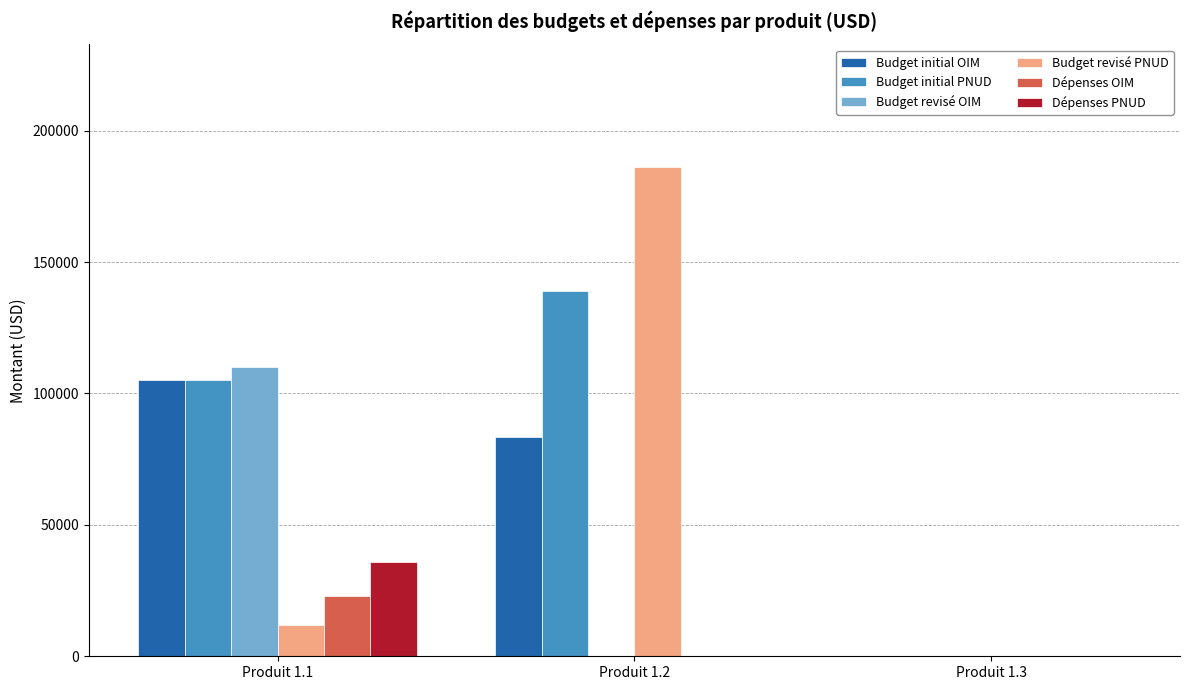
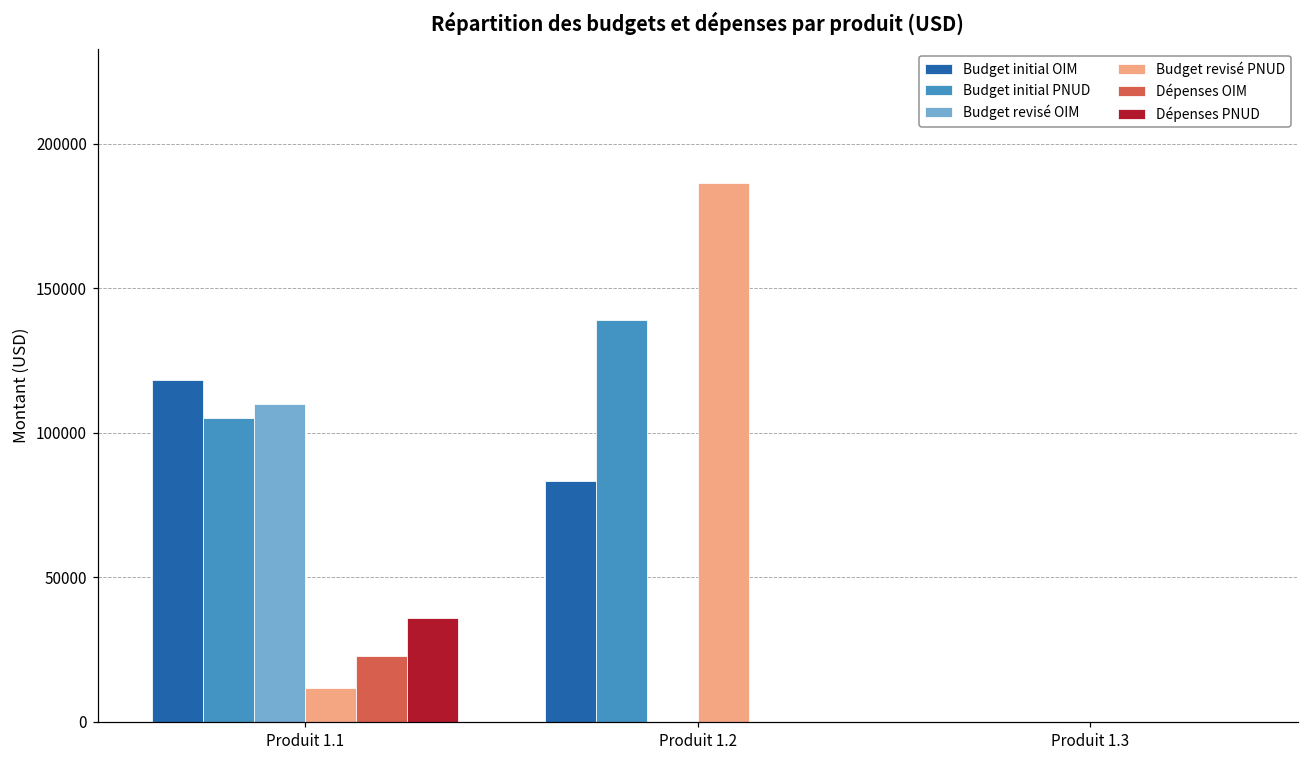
  {
    "Budget initial OIM": {
-     "Produit 1.1": 105000,
+     "Produit 1.1": 118000,
      "Produit 1.2": 83000,
      "Produit 1.3": 0
    },
    "Budget revisé PNUD": {
      "Produit 1.1": 12000,
      "Produit 1.2": 186000,
      "Produit 1.3": 0
    },
    "Dépenses OIM": {
      "Produit 1.1": 23000,
      "Produit 1.2": 0,
      "Produit 1.3": 0
    },
    "Dépenses PNUD": {
      "Produit 1.1": 36000,
      "Produit 1.2": 0,
      "Produit 1.3": 0
    }
  }
